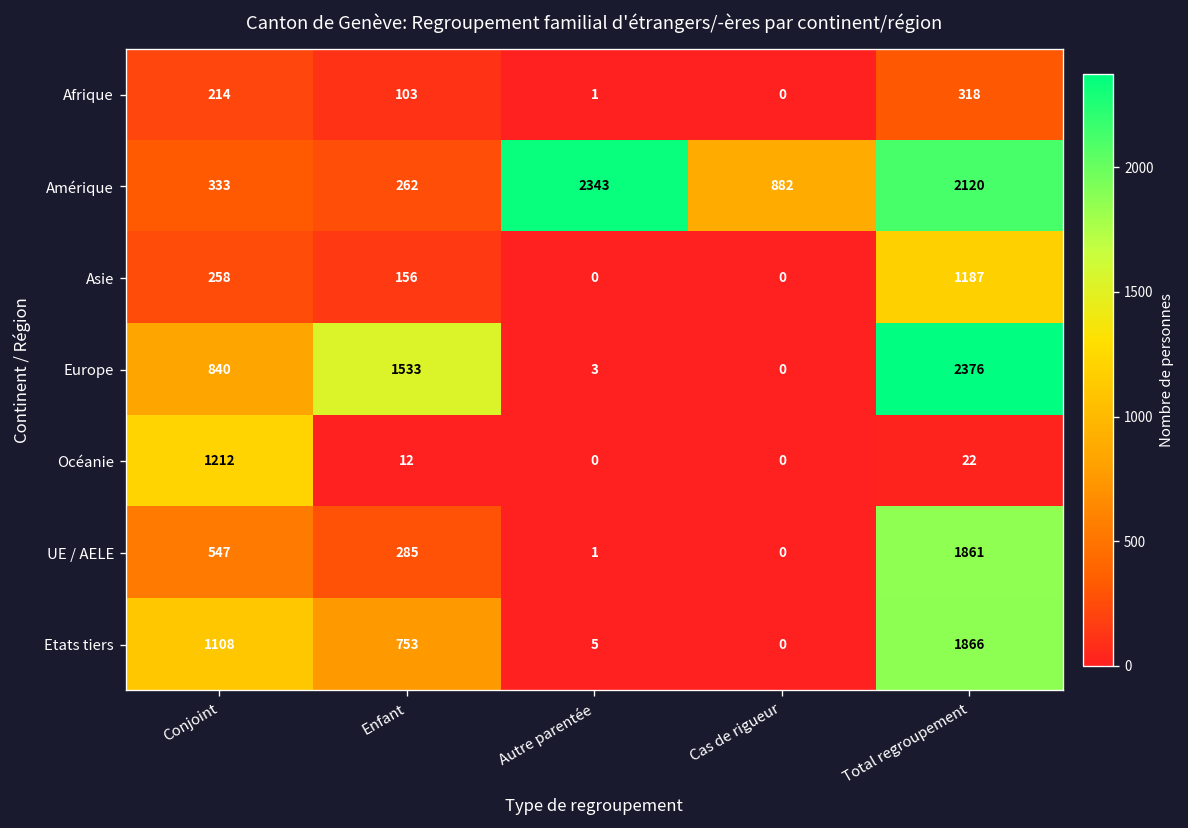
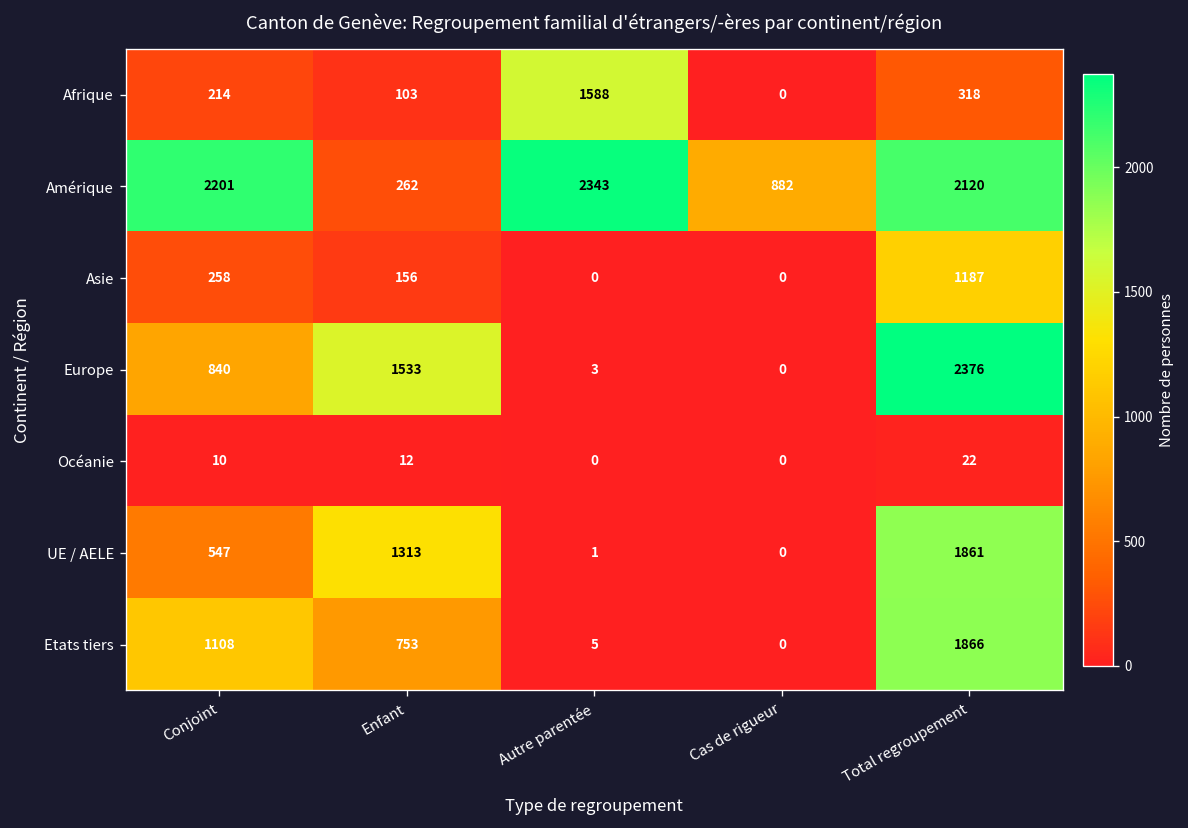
  {
    "Afrique": {
      "Conjoint": 214,
      "Enfant": 103,
-     "Autre parentée": 1,
+     "Autre parentée": 1588,
      "Cas de rigueur": 0,
      "Total regroupement": 318
    },
    "Amérique": {
-     "Conjoint": 333,
+     "Conjoint": 2201,
      "Enfant": 262,
      "Autre parentée": 2343,
      "Cas de rigueur": 882,
      "Total regroupement": 2120
    },
    "Asie": {
      "Conjoint": 258,
      "Enfant": 156,
      "Autre parentée": 0,
      "Cas de rigueur": 0,
      "Total regroupement": 1187
    },
    "Europe": {
      "Conjoint": 840,
      "Enfant": 1533,
      "Autre parentée": 3,
      "Cas de rigueur": 0,
      "Total regroupement": 2376
    },
    "Océanie": {
-     "Conjoint": 1212,
+     "Conjoint": 10,
      "Enfant": 12,
      "Autre parentée": 0,
      "Cas de rigueur": 0,
      "Total regroupement": 22
    },
    "UE / AELE": {
      "Conjoint": 547,
-     "Enfant": 285,
+     "Enfant": 1313,
      "Autre parentée": 1,
      "Cas de rigueur": 0,
      "Total regroupement": 1861
    },
    "Etats tiers": {
      "Conjoint": 1108,
      "Enfant": 753,
      "Autre parentée": 5,
      "Cas de rigueur": 0,
      "Total regroupement": 1866
    }
  }
